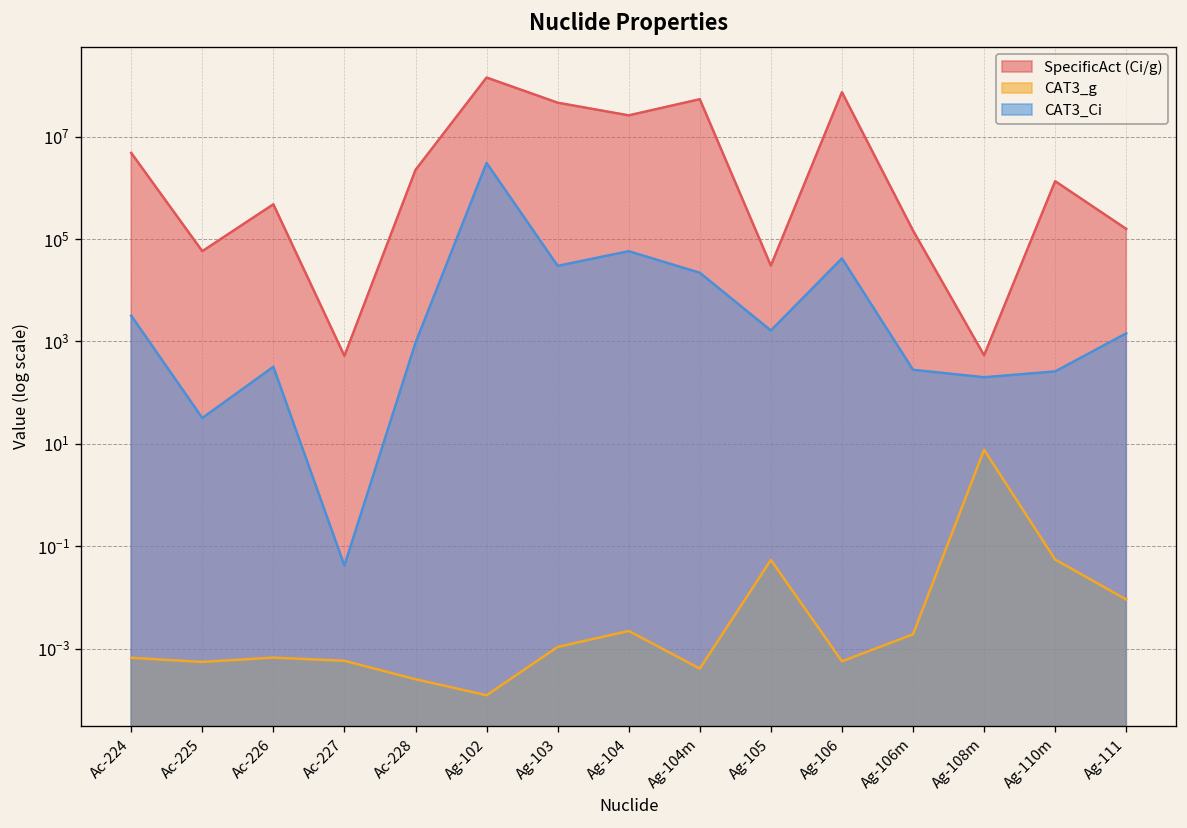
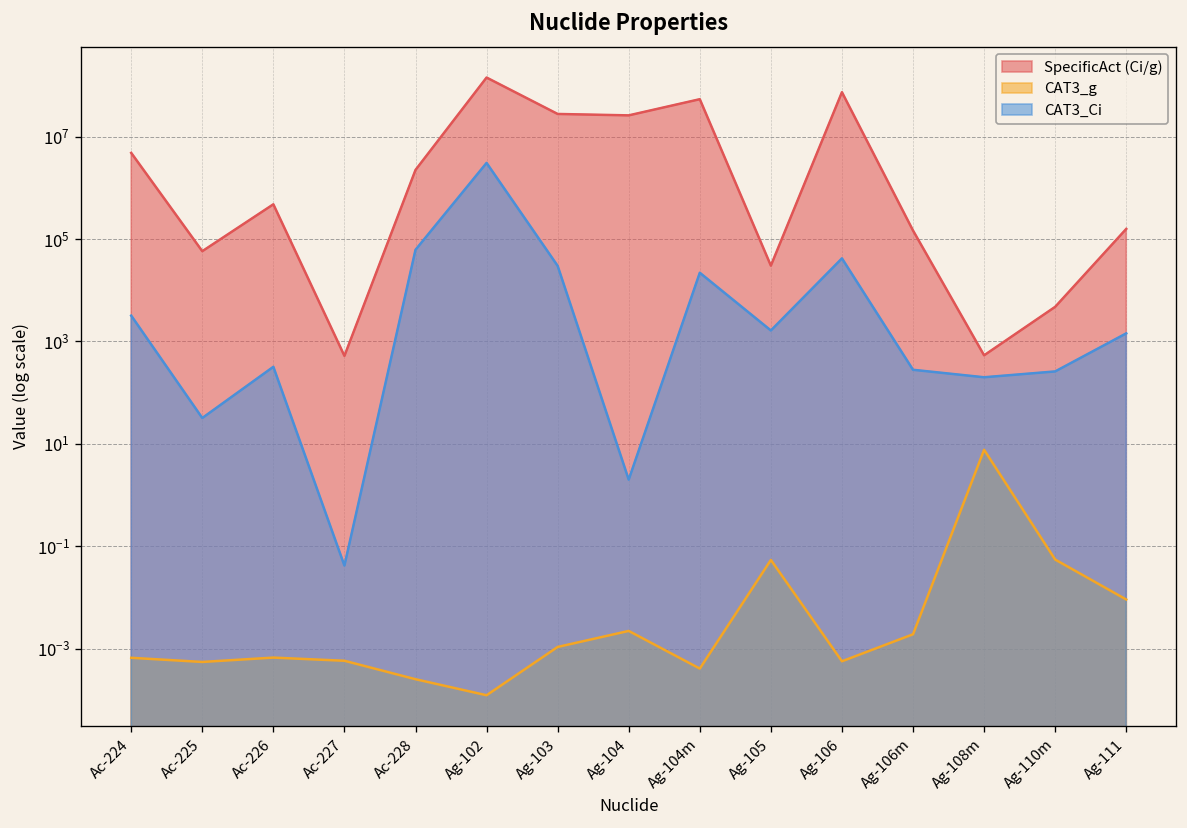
  {
    "SpecificAct (Ci/g)": {
      "Ac-224": 5000000,
      "Ac-225": 60000,
      "Ac-226": 500000,
      "Ac-227": 500,
      "Ac-228": 2000000,
      "Ag-102": 140000000,
-     "Ag-103": 50000000,
+     "Ag-103": 30000000,
      "Ag-104": 30000000,
      "Ag-104m": 50000000,
      "Ag-105": 30000,
      "Ag-106": 70000000,
      "Ag-106m": 150000,
      "Ag-108m": 500,
-     "Ag-110m": 1400000,
+     "Ag-110m": 5000,
      "Ag-111": 160000
    },
    "CAT3_g": {
      "Ac-224": 0.0007,
      "Ac-225": 0.0006,
      "Ac-226": 0.0007,
      "Ac-227": 0.0006,
      "Ac-228": 0.0003,
      "Ag-102": 0.00012,
      "Ag-103": 0.0011,
      "Ag-104": 0.002,
      "Ag-104m": 0.0004,
      "Ag-105": 0.05,
      "Ag-106": 0.0006,
      "Ag-106m": 0.002,
      "Ag-108m": 8,
      "Ag-110m": 0.06,
      "Ag-111": 0.009
    },
    "CAT3_Ci": {
      "Ac-224": 3000,
      "Ac-225": 30,
      "Ac-226": 300,
      "Ac-227": 0.04,
-     "Ac-228": 900,
+     "Ac-228": 60000,
      "Ag-102": 3000000,
      "Ag-103": 30000,
-     "Ag-104": 60000,
+     "Ag-104": 2,
      "Ag-104m": 20000,
      "Ag-105": 1600,
      "Ag-106": 40000,
      "Ag-106m": 300,
      "Ag-108m": 200,
      "Ag-110m": 300,
      "Ag-111": 1400
    }
  }
